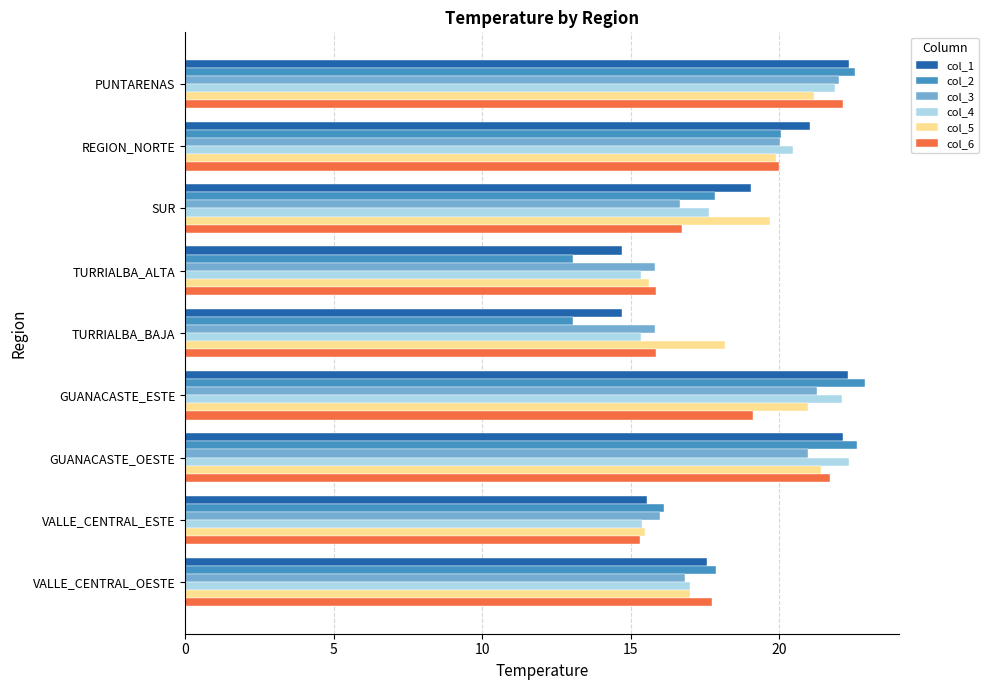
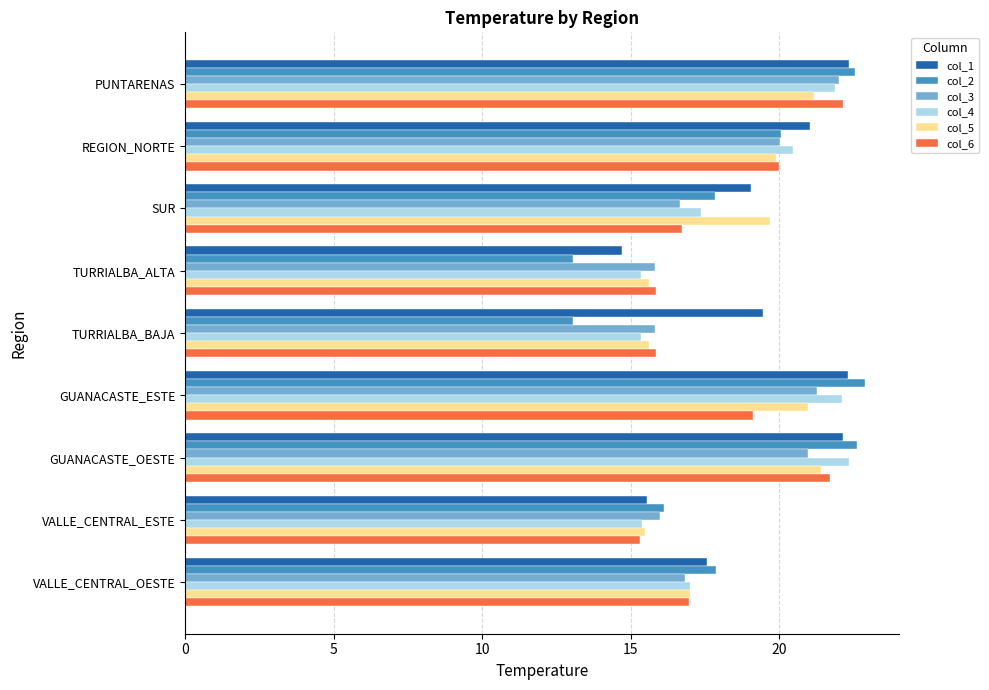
  {
    "col_1": {
      "PUNTARENAS": 22.4,
      "REGION_NORTE": 21.0,
      "SUR": 19.0,
      "TURRIALBA_ALTA": 14.7,
-     "TURRIALBA_BAJA": 14.7,
+     "TURRIALBA_BAJA": 19.5,
      "GUANACASTE_ESTE": 22.3,
      "GUANACASTE_OESTE": 22.1,
      "VALLE_CENTRAL_ESTE": 15.5,
      "VALLE_CENTRAL_OESTE": 17.6
    },
    "col_4": {
      "PUNTARENAS": 21.9,
      "REGION_NORTE": 20.5,
-     "SUR": 17.6,
+     "SUR": 17.4,
      "TURRIALBA_ALTA": 15.4,
      "TURRIALBA_BAJA": 15.4,
      "GUANACASTE_ESTE": 22.1,
      "GUANACASTE_OESTE": 22.3,
      "VALLE_CENTRAL_ESTE": 15.4,
      "VALLE_CENTRAL_OESTE": 17.0
    },
    "col_5": {
      "PUNTARENAS": 21.2,
      "REGION_NORTE": 19.9,
      "SUR": 19.7,
      "TURRIALBA_ALTA": 15.6,
-     "TURRIALBA_BAJA": 18.2,
+     "TURRIALBA_BAJA": 15.6,
      "GUANACASTE_ESTE": 21.0,
      "GUANACASTE_OESTE": 21.4,
      "VALLE_CENTRAL_ESTE": 15.5,
      "VALLE_CENTRAL_OESTE": 17.0
    },
    "col_6": {
      "PUNTARENAS": 22.1,
      "REGION_NORTE": 20.0,
      "SUR": 16.7,
      "TURRIALBA_ALTA": 15.9,
      "TURRIALBA_BAJA": 15.9,
      "GUANACASTE_ESTE": 19.1,
      "GUANACASTE_OESTE": 21.7,
      "VALLE_CENTRAL_ESTE": 15.3,
-     "VALLE_CENTRAL_OESTE": 17.7
+     "VALLE_CENTRAL_OESTE": 17.0
    }
  }
